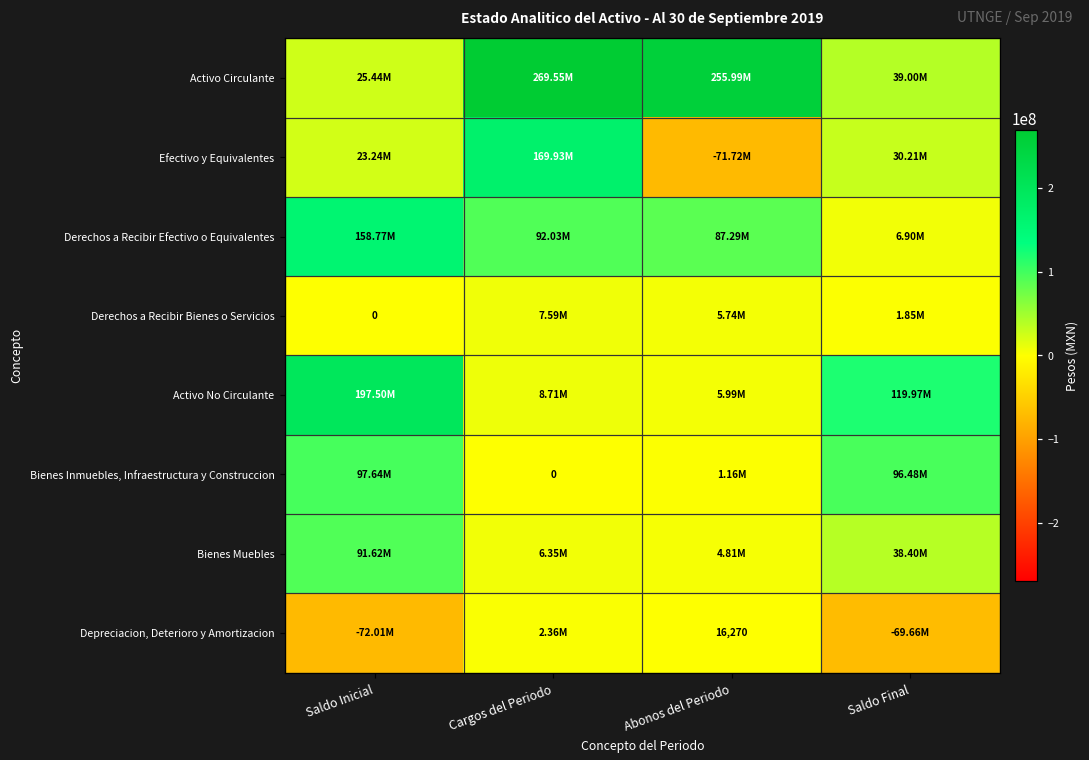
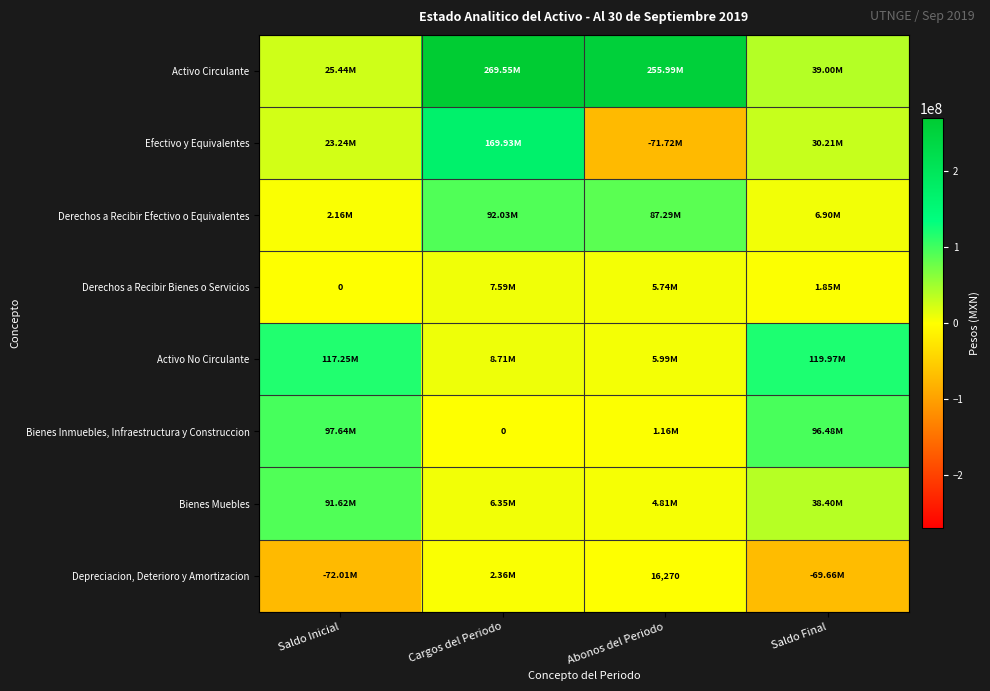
  {
    "Activo Circulante": {
      "Saldo Inicial": "25.44M",
      "Cargos del Periodo": "269.55M",
      "Abonos del Periodo": "255.99M",
      "Saldo Final": "39.00M"
    },
    "Efectivo y Equivalentes": {
      "Saldo Inicial": "23.24M",
      "Cargos del Periodo": "169.93M",
      "Abonos del Periodo": "-71.72M",
      "Saldo Final": "30.21M"
    },
    "Derechos a Recibir Efectivo o Equivalentes": {
-     "Saldo Inicial": "158.77M",
+     "Saldo Inicial": "2.16M",
      "Cargos del Periodo": "92.03M",
      "Abonos del Periodo": "87.29M",
      "Saldo Final": "6.90M"
    },
    "Derechos a Recibir Bienes o Servicios": {
      "Saldo Inicial": "0",
      "Cargos del Periodo": "7.59M",
      "Abonos del Periodo": "5.74M",
      "Saldo Final": "1.85M"
    },
    "Activo No Circulante": {
-     "Saldo Inicial": "197.50M",
+     "Saldo Inicial": "117.25M",
      "Cargos del Periodo": "8.71M",
      "Abonos del Periodo": "5.99M",
      "Saldo Final": "119.97M"
    },
    "Bienes Inmuebles, Infraestructura y Construccion": {
      "Saldo Inicial": "97.64M",
      "Cargos del Periodo": "0",
      "Abonos del Periodo": "1.16M",
      "Saldo Final": "96.48M"
    },
    "Bienes Muebles": {
      "Saldo Inicial": "91.62M",
      "Cargos del Periodo": "6.35M",
      "Abonos del Periodo": "4.81M",
      "Saldo Final": "38.40M"
    },
    "Depreciacion, Deterioro y Amortizacion": {
      "Saldo Inicial": "-72.01M",
      "Cargos del Periodo": "2.36M",
      "Abonos del Periodo": "16,270",
      "Saldo Final": "-69.66M"
    }
  }
